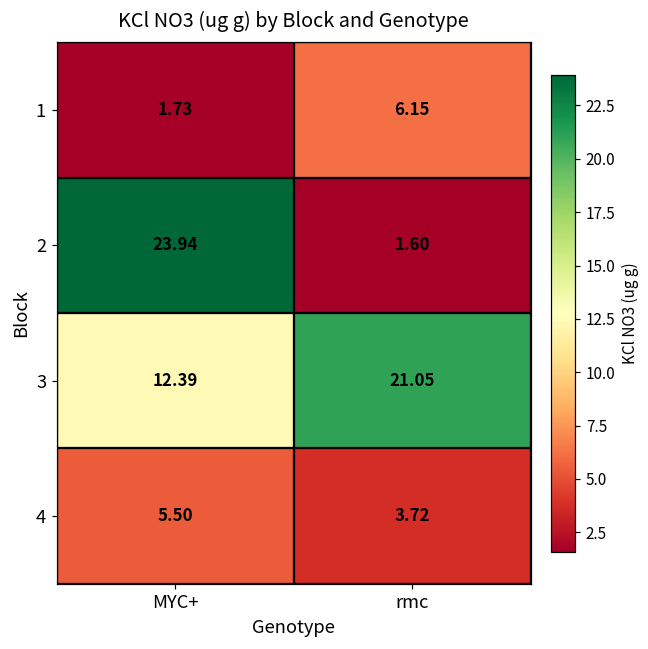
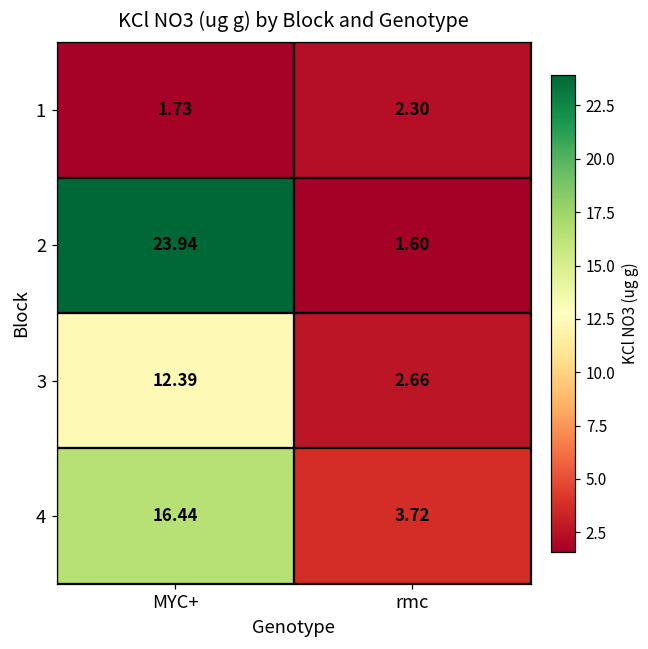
  {
    "1": {
      "MYC+": 1.73,
-     "rmc": 6.15
+     "rmc": 2.30
    },
    "2": {
      "MYC+": 23.94,
      "rmc": 1.60
    },
    "3": {
      "MYC+": 12.39,
-     "rmc": 21.05
+     "rmc": 2.66
    },
    "4": {
-     "MYC+": 5.50,
+     "MYC+": 16.44,
      "rmc": 3.72
    }
  }
